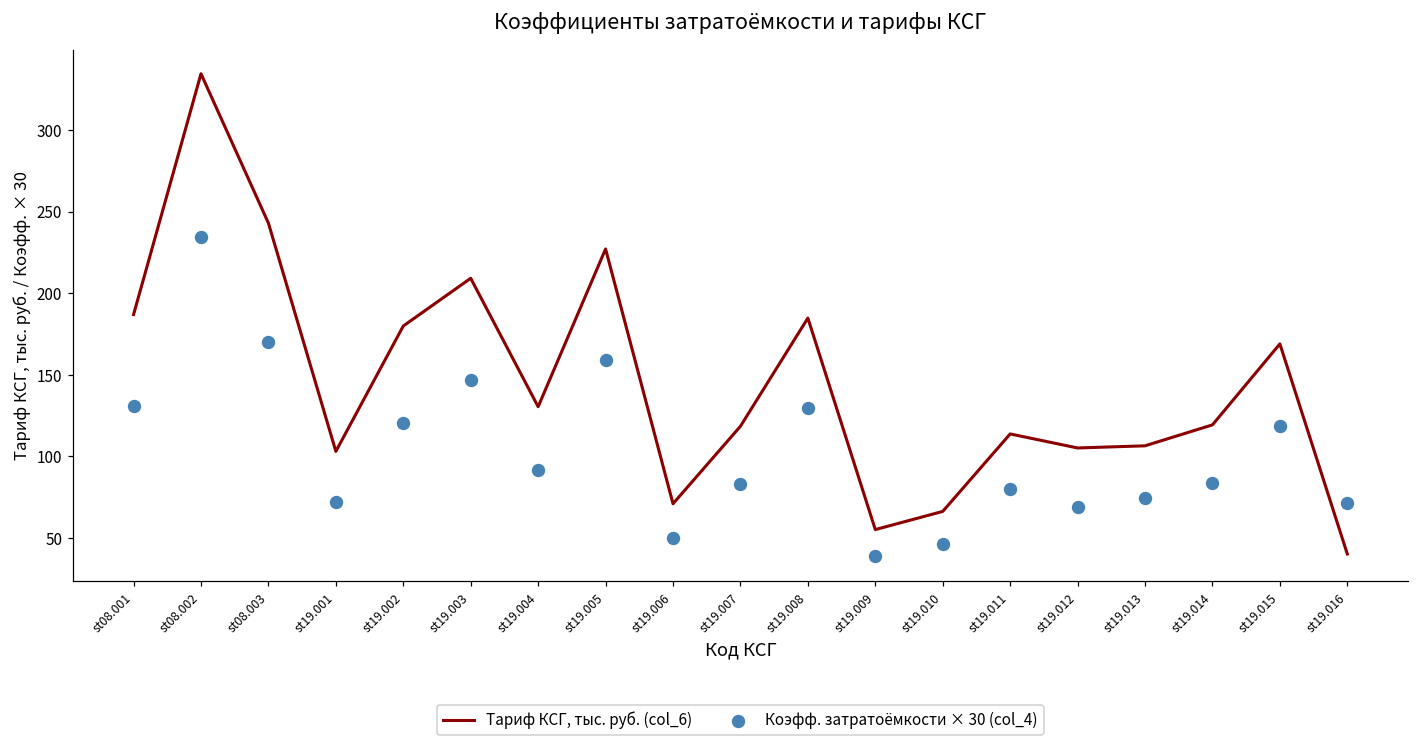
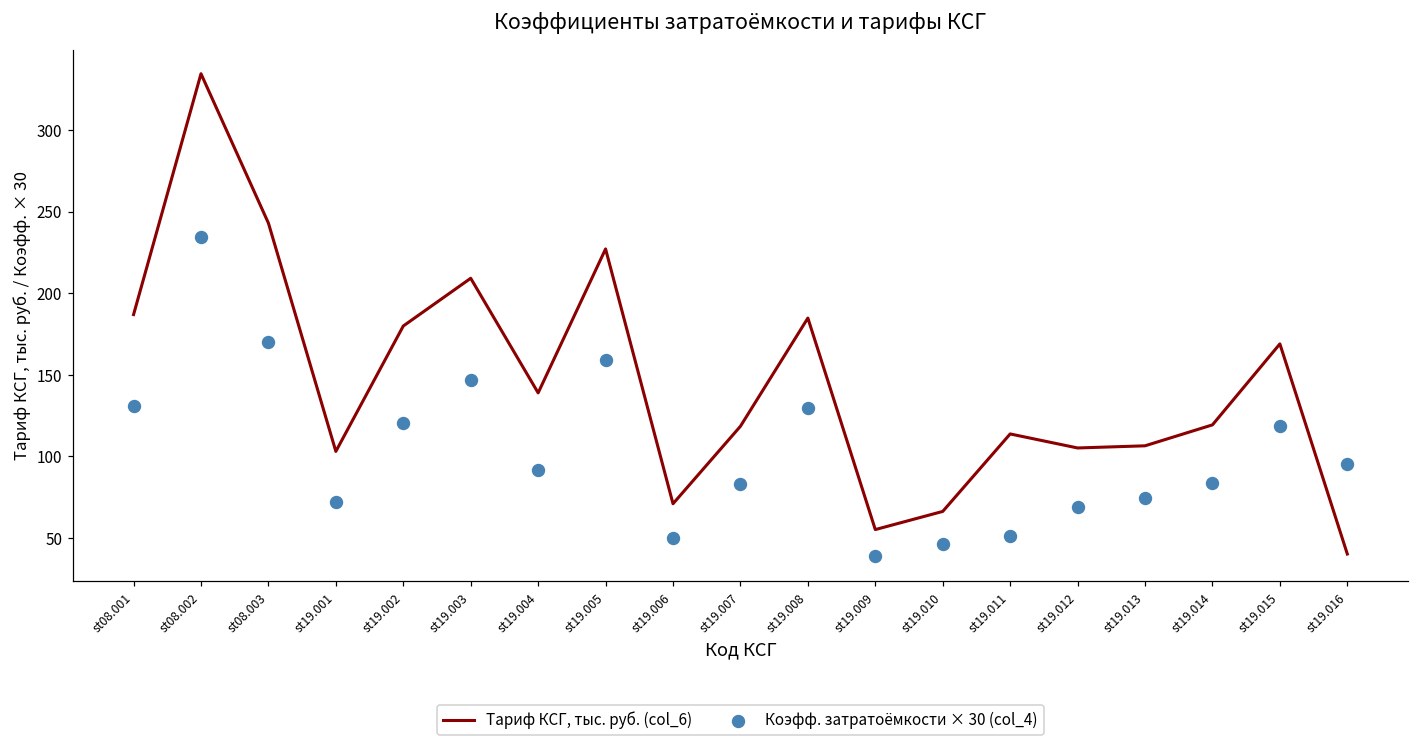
  {
    "Тариф КСГ, тыс. руб. (col_6)": {
      "st08.001": 187,
      "st08.002": 334,
      "st08.003": 243,
      "st19.001": 103,
      "st19.002": 180,
      "st19.003": 209,
-     "st19.004": 130,
+     "st19.004": 139,
      "st19.005": 227,
      "st19.006": 71,
      "st19.007": 118,
      "st19.008": 185,
      "st19.009": 55,
      "st19.010": 66,
      "st19.011": 114,
      "st19.012": 105,
      "st19.013": 107,
      "st19.014": 119,
      "st19.015": 169,
      "st19.016": 40
    },
    "Коэфф. затратоёмкости × 30 (col_4)": {
-     "st19.011": 80,
-     "st19.016": 71
+     "st19.011": 51,
+     "st19.016": 95
    }
  }
